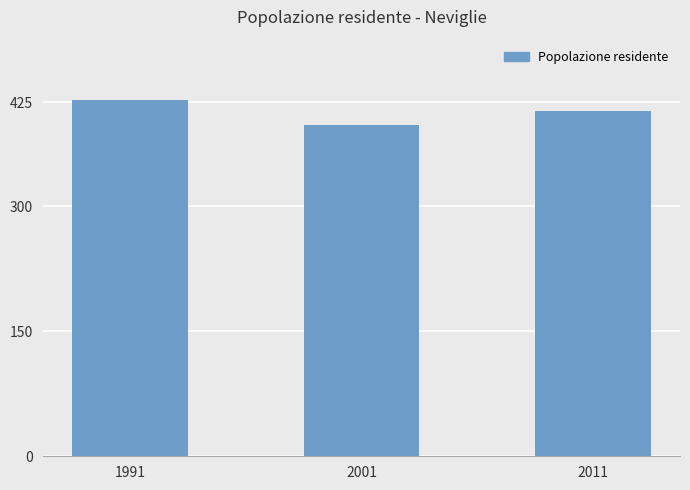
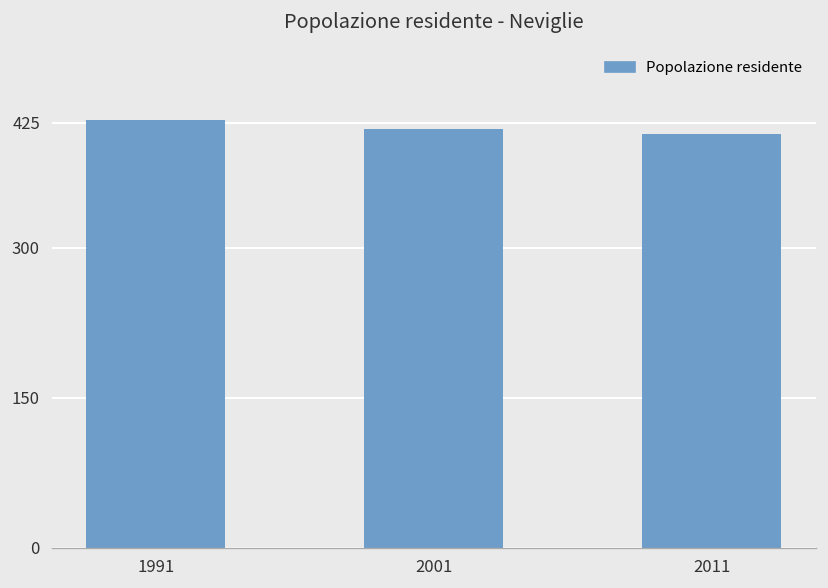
  {
    "1991": 430,
-   "2001": 400,
+   "2001": 420,
    "2011": 410
  }
